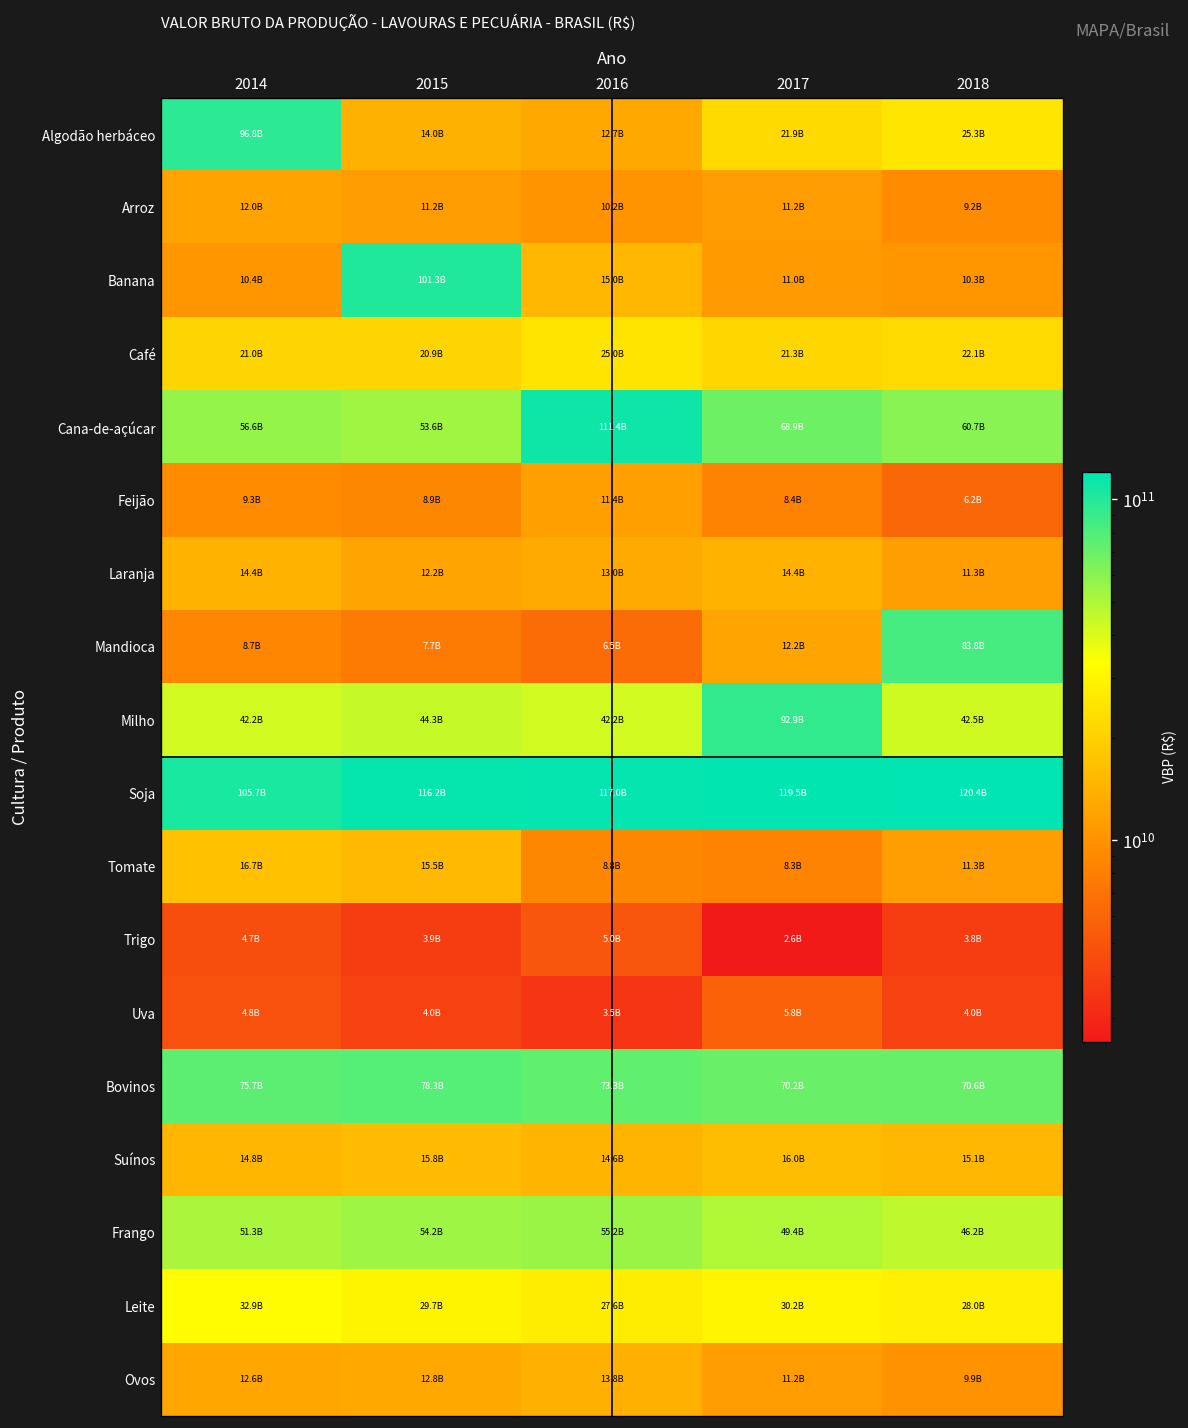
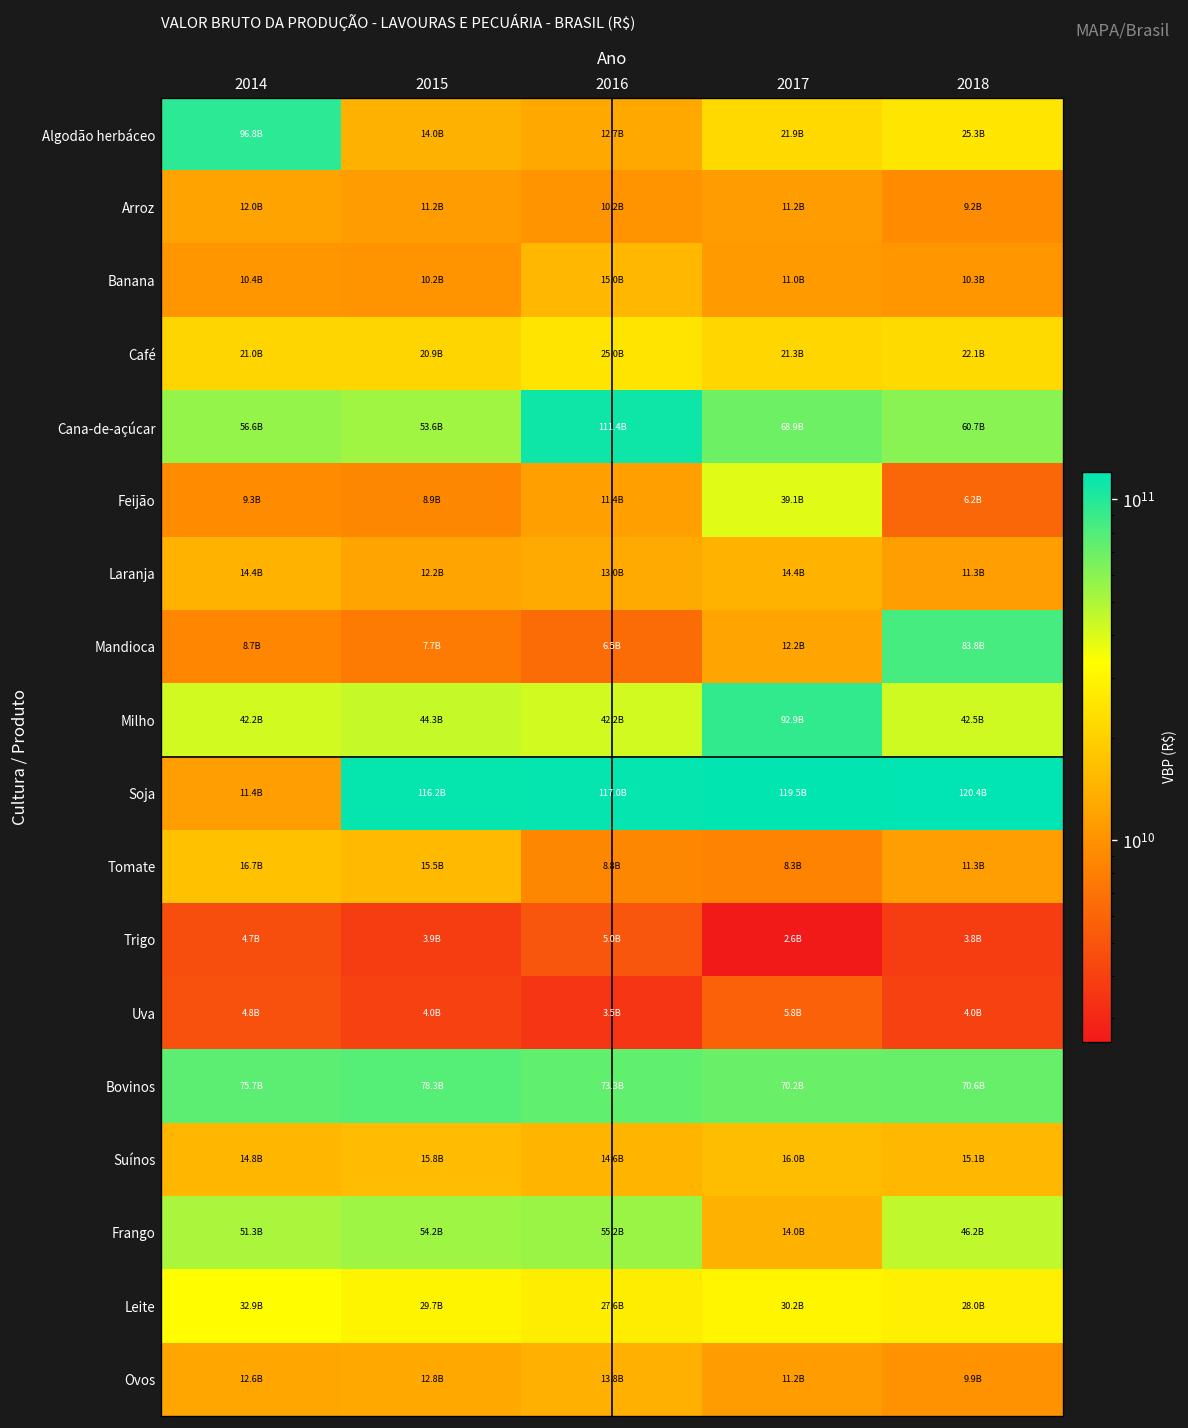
  {
    "Algodão herbáceo": {
      "2014": "96.8B",
      "2015": "14.0B",
      "2016": "12.7B",
      "2017": "21.9B",
      "2018": "25.3B"
    },
    "Arroz": {
      "2014": "12.0B",
      "2015": "11.2B",
      "2016": "10.2B",
      "2017": "11.2B",
      "2018": "9.2B"
    },
    "Banana": {
      "2014": "10.4B",
-     "2015": "101.3B",
+     "2015": "10.2B",
      "2016": "15.0B",
      "2017": "11.0B",
      "2018": "10.3B"
    },
    "Café": {
      "2014": "21.0B",
      "2015": "20.9B",
      "2016": "25.0B",
      "2017": "21.3B",
      "2018": "22.1B"
    },
    "Cana-de-açúcar": {
      "2014": "56.6B",
      "2015": "53.6B",
      "2016": "111.4B",
      "2017": "68.9B",
      "2018": "60.7B"
    },
    "Feijão": {
      "2014": "9.3B",
      "2015": "8.9B",
      "2016": "11.4B",
-     "2017": "8.4B",
+     "2017": "39.1B",
      "2018": "6.2B"
    },
    "Laranja": {
      "2014": "14.4B",
      "2015": "12.2B",
      "2016": "13.0B",
      "2017": "14.4B",
      "2018": "11.3B"
    },
    "Mandioca": {
      "2014": "8.7B",
      "2015": "7.7B",
      "2016": "6.5B",
      "2017": "12.2B",
      "2018": "83.8B"
    },
    "Milho": {
      "2014": "42.2B",
      "2015": "44.3B",
      "2016": "42.2B",
      "2017": "92.9B",
      "2018": "42.5B"
    },
    "Soja": {
-     "2014": "105.7B",
+     "2014": "11.4B",
      "2015": "116.2B",
      "2016": "117.0B",
      "2017": "119.5B",
      "2018": "120.4B"
    },
    "Tomate": {
      "2014": "16.7B",
      "2015": "15.5B",
      "2016": "8.8B",
      "2017": "8.3B",
      "2018": "11.3B"
    },
    "Trigo": {
      "2014": "4.7B",
      "2015": "3.9B",
      "2016": "5.0B",
      "2017": "2.6B",
      "2018": "3.8B"
    },
    "Uva": {
      "2014": "4.8B",
      "2015": "4.0B",
      "2016": "3.5B",
      "2017": "5.8B",
      "2018": "4.0B"
    },
    "Bovinos": {
      "2014": "75.7B",
      "2015": "78.3B",
      "2016": "73.3B",
      "2017": "70.2B",
      "2018": "70.6B"
    },
    "Suínos": {
      "2014": "14.8B",
      "2015": "15.8B",
      "2016": "14.6B",
      "2017": "16.0B",
      "2018": "15.1B"
    },
    "Frango": {
      "2014": "51.3B",
      "2015": "54.2B",
      "2016": "55.2B",
-     "2017": "49.4B",
+     "2017": "14.0B",
      "2018": "46.2B"
    },
    "Leite": {
      "2014": "32.9B",
      "2015": "29.7B",
      "2016": "27.6B",
      "2017": "30.2B",
      "2018": "28.0B"
    },
    "Ovos": {
      "2014": "12.6B",
      "2015": "12.8B",
      "2016": "13.8B",
      "2017": "11.2B",
      "2018": "9.9B"
    }
  }
